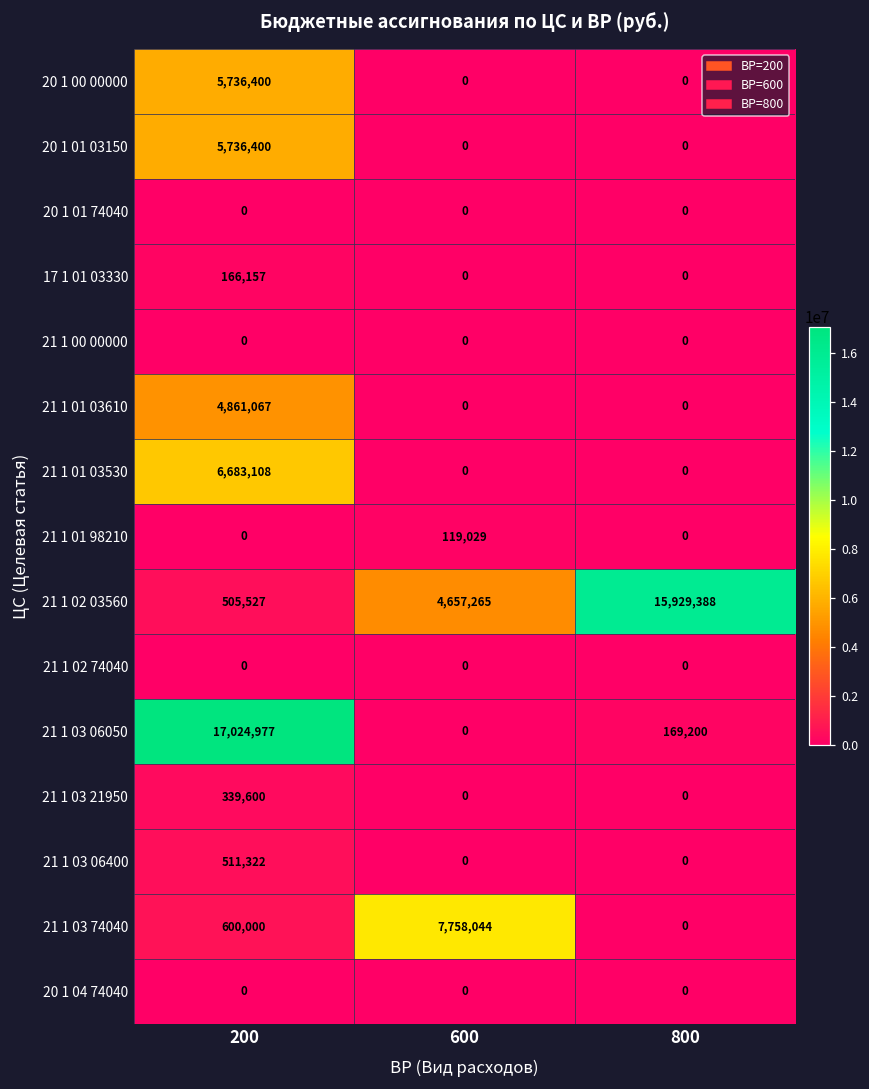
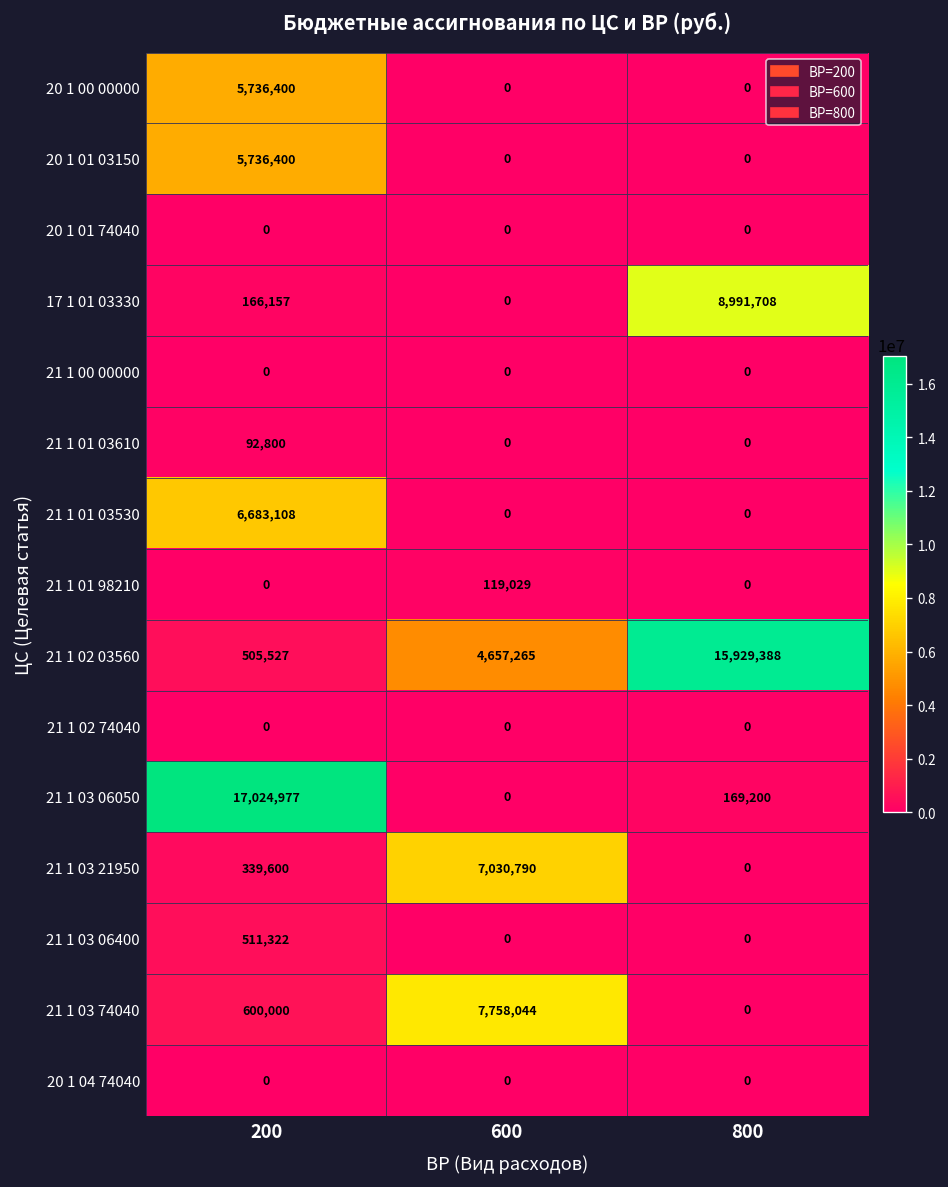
  {
    "20 1 00 00000": {
      "200": "5,736,400",
      "600": "0",
      "800": "0"
    },
    "20 1 01 03150": {
      "200": "5,736,400",
      "600": "0",
      "800": "0"
    },
    "20 1 01 74040": {
      "200": "0",
      "600": "0",
      "800": "0"
    },
    "17 1 01 03330": {
      "200": "166,157",
      "600": "0",
-     "800": "0"
+     "800": "8,991,708"
    },
    "21 1 00 00000": {
      "200": "0",
      "600": "0",
      "800": "0"
    },
    "21 1 01 03610": {
-     "200": "4,861,067",
+     "200": "92,800",
      "600": "0",
      "800": "0"
    },
    "21 1 01 03530": {
      "200": "6,683,108",
      "600": "0",
      "800": "0"
    },
    "21 1 01 98210": {
      "200": "0",
      "600": "119,029",
      "800": "0"
    },
    "21 1 02 03560": {
      "200": "505,527",
      "600": "4,657,265",
      "800": "15,929,388"
    },
    "21 1 02 74040": {
      "200": "0",
      "600": "0",
      "800": "0"
    },
    "21 1 03 06050": {
      "200": "17,024,977",
      "600": "0",
      "800": "169,200"
    },
    "21 1 03 21950": {
      "200": "339,600",
-     "600": "0",
+     "600": "7,030,790",
      "800": "0"
    },
    "21 1 03 06400": {
      "200": "511,322",
      "600": "0",
      "800": "0"
    },
    "21 1 03 74040": {
      "200": "600,000",
      "600": "7,758,044",
      "800": "0"
    },
    "20 1 04 74040": {
      "200": "0",
      "600": "0",
      "800": "0"
    }
  }
